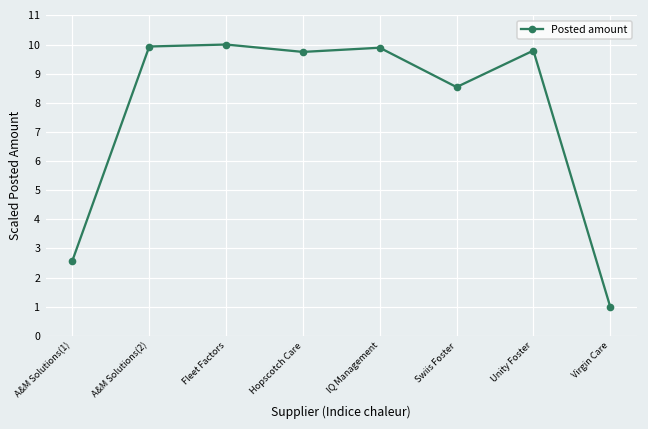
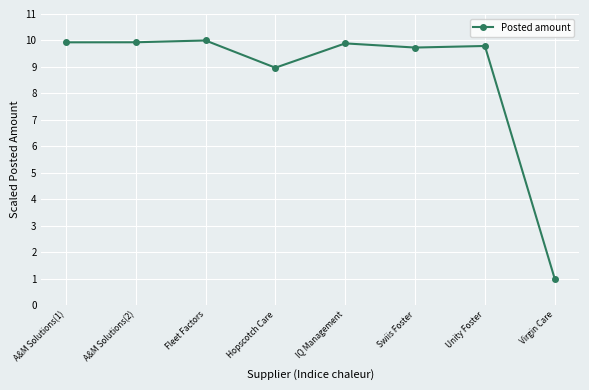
  {
-   "A&M Solutions(1)": 2.6,
+   "A&M Solutions(1)": 9.9,
    "A&M Solutions(2)": 9.9,
    "Fleet Factors": 10.0,
-   "Hopscotch Care": 9.7,
+   "Hopscotch Care": 9.0,
    "IQ Management": 9.9,
-   "Swiis Foster": 8.5,
+   "Swiis Foster": 9.7,
    "Unity Foster": 9.8,
    "Virgin Care": 1.0
  }
